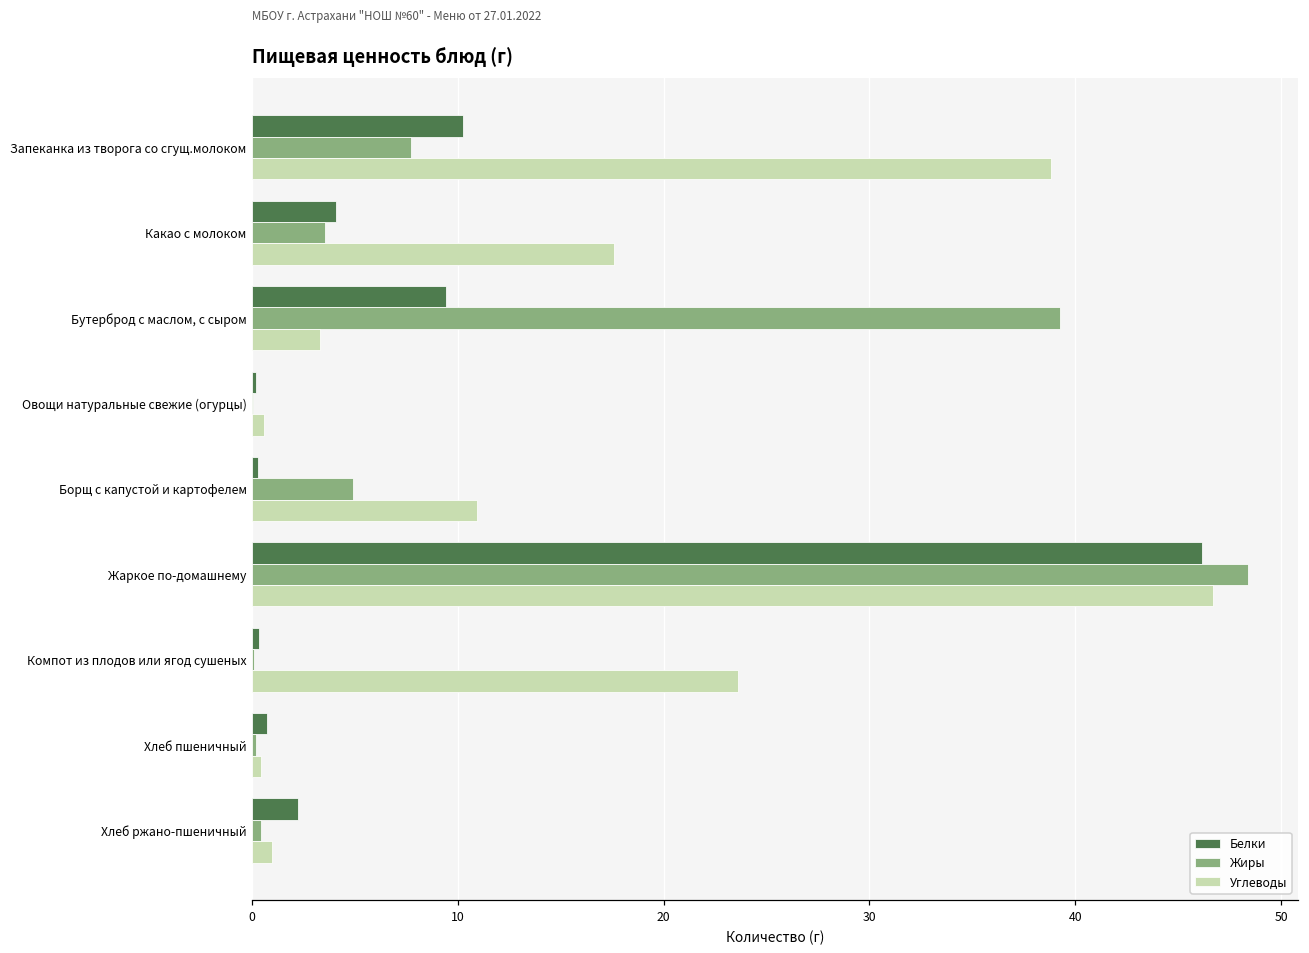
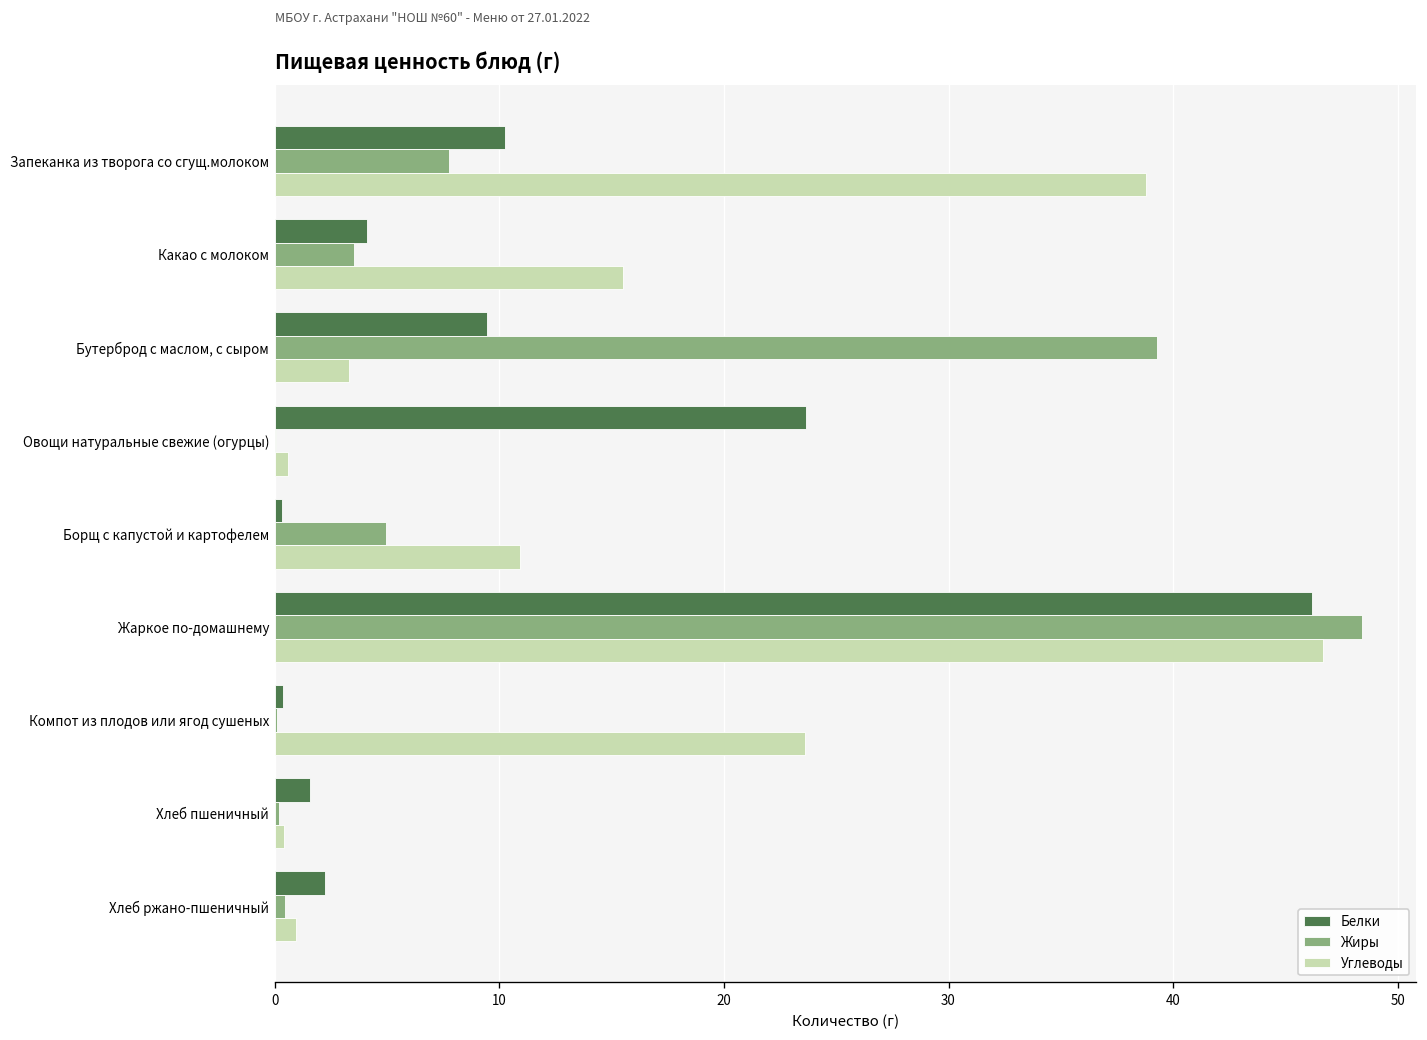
  {
    "Белки": {
      "Запеканка из творога со сгущ.молоком": 10.2,
      "Какао с молоком": 4.1,
      "Бутерброд с маслом, с сыром": 9.4,
-     "Овощи натуральные свежие (огурцы)": 0.2,
+     "Овощи натуральные свежие (огурцы)": 23.7,
      "Борщ с капустой и картофелем": 0.3,
      "Жаркое по-домашнему": 46.2,
      "Компот из плодов или ягод сушеных": 0.3,
-     "Хлеб пшеничный": 0.7,
+     "Хлеб пшеничный": 1.6,
      "Хлеб ржано-пшеничный": 2.2
    },
    "Жиры": {
      "Запеканка из творога со сгущ.молоком": 7.7,
      "Какао с молоком": 3.5,
      "Бутерброд с маслом, с сыром": 39.3,
      "Борщ с капустой и картофелем": 4.9,
      "Жаркое по-домашнему": 48.4,
      "Хлеб пшеничный": 0.2,
      "Хлеб ржано-пшеничный": 0.4
    },
    "Углеводы": {
      "Запеканка из творога со сгущ.молоком": 38.8,
-     "Какао с молоком": 17.6,
+     "Какао с молоком": 15.5,
      "Бутерброд с маслом, с сыром": 3.3,
      "Овощи натуральные свежие (огурцы)": 0.6,
      "Борщ с капустой и картофелем": 10.9,
      "Жаркое по-домашнему": 46.7,
      "Компот из плодов или ягод сушеных": 23.6,
      "Хлеб пшеничный": 0.4,
      "Хлеб ржано-пшеничный": 1.0
    }
  }
